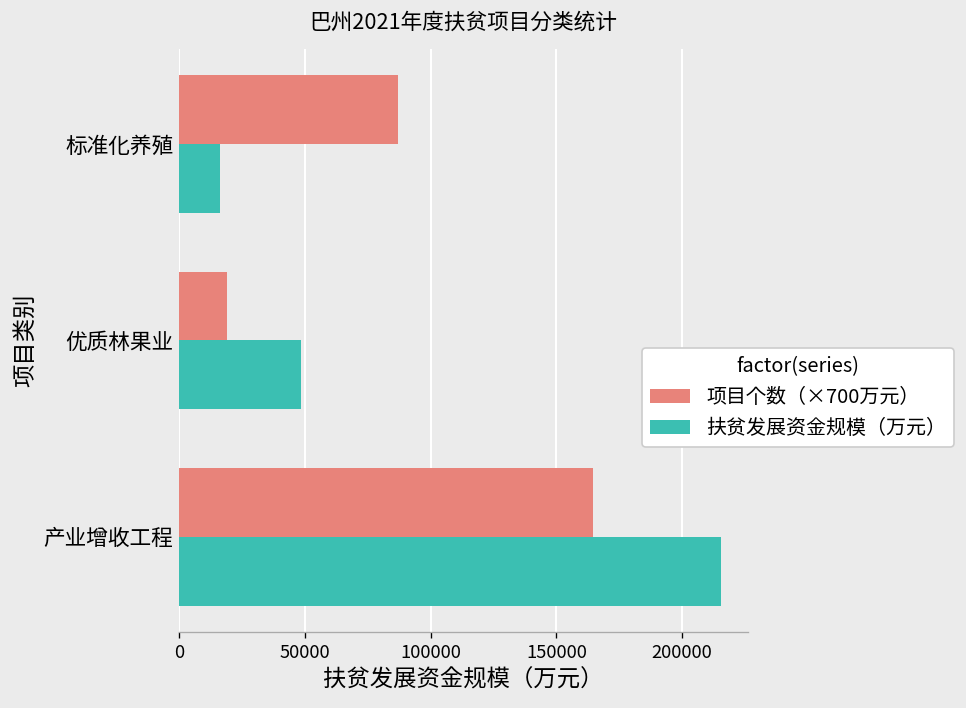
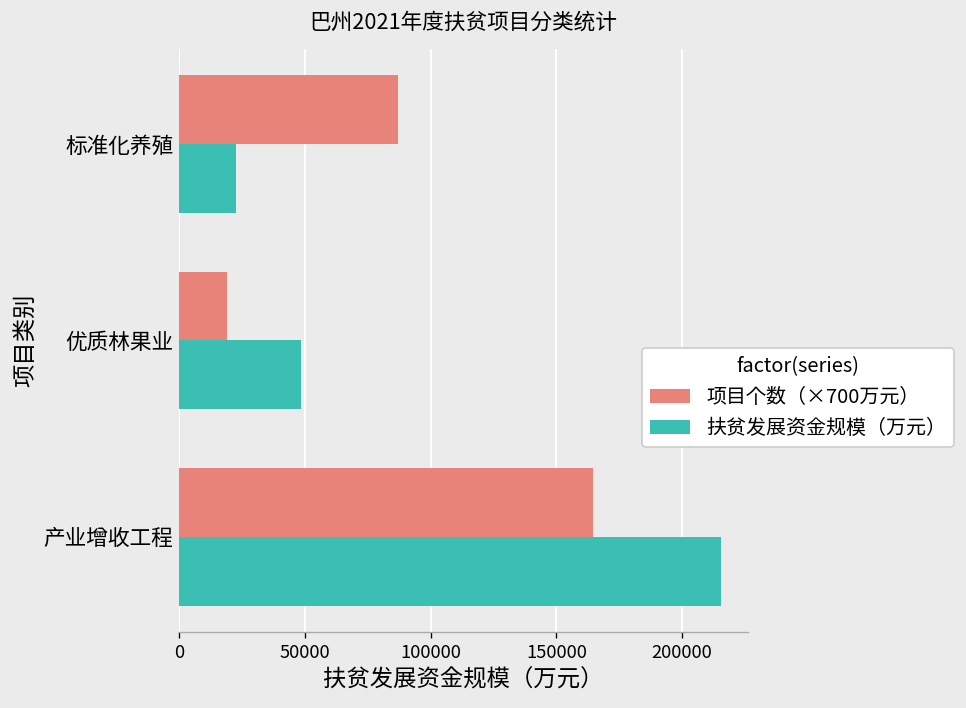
  {
    "项目个数（×700万元）": {
      "标准化养殖": 87000,
      "优质林果业": 19000,
      "产业增收工程": 165000
    },
    "扶贫发展资金规模（万元）": {
-     "标准化养殖": 16000,
+     "标准化养殖": 23000,
      "优质林果业": 48000,
      "产业增收工程": 215000
    }
  }
